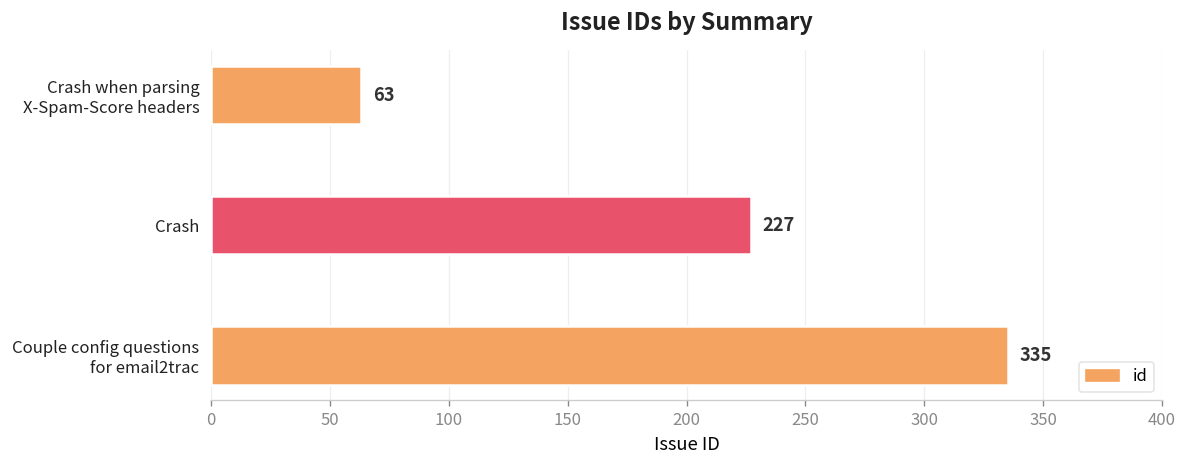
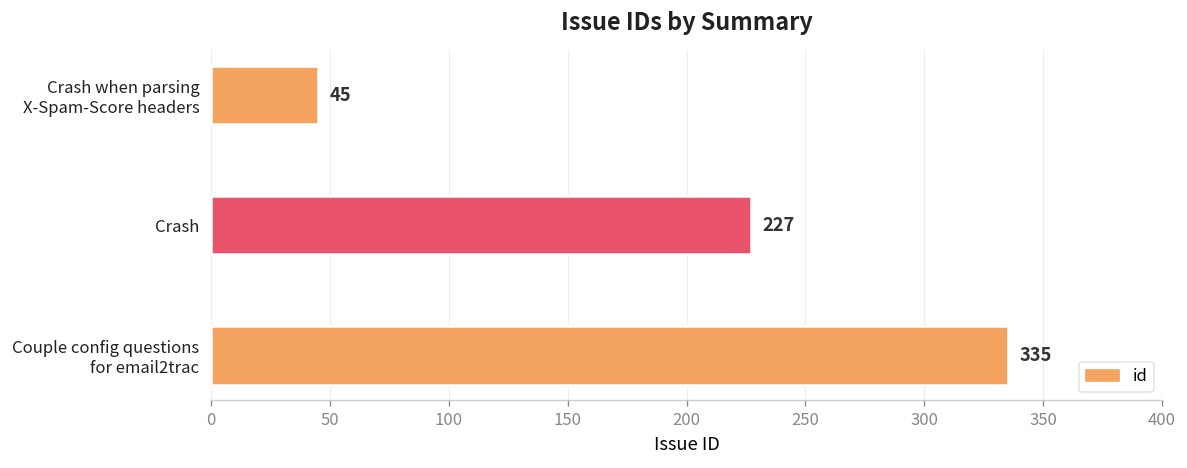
  {
-   "Crash when parsing X-Spam-Score headers": 63,
+   "Crash when parsing X-Spam-Score headers": 45,
    "Crash": 227,
    "Couple config questions for email2trac": 335
  }
